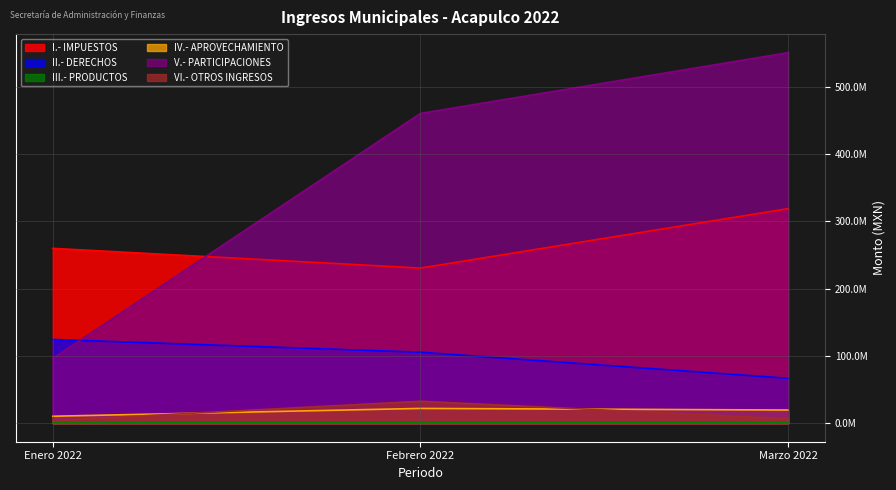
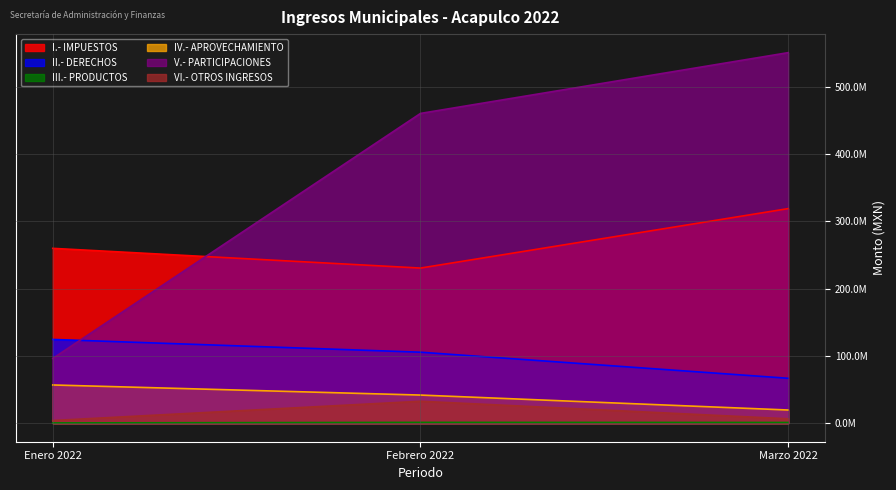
  {
    "I.- IMPUESTOS": {
      "Enero 2022": 260000000,
      "Febrero 2022": 230000000,
      "Marzo 2022": 320000000
    },
    "II.- DERECHOS": {
      "Enero 2022": 120000000,
      "Febrero 2022": 110000000,
      "Marzo 2022": 70000000
    },
    "III.- PRODUCTOS": {
      "Febrero 2022": 0,
      "Marzo 2022": 0
    },
    "IV.- APROVECHAMIENTO": {
-     "Enero 2022": 10000000,
-     "Febrero 2022": 20000000,
+     "Enero 2022": 60000000,
+     "Febrero 2022": 40000000,
      "Marzo 2022": 20000000
    },
    "V.- PARTICIPACIONES": {
      "Enero 2022": 100000000,
      "Febrero 2022": 460000000,
      "Marzo 2022": 550000000
    },
    "VI.- OTROS INGRESOS": {
      "Febrero 2022": 30000000,
      "Marzo 2022": 10000000
    }
  }
